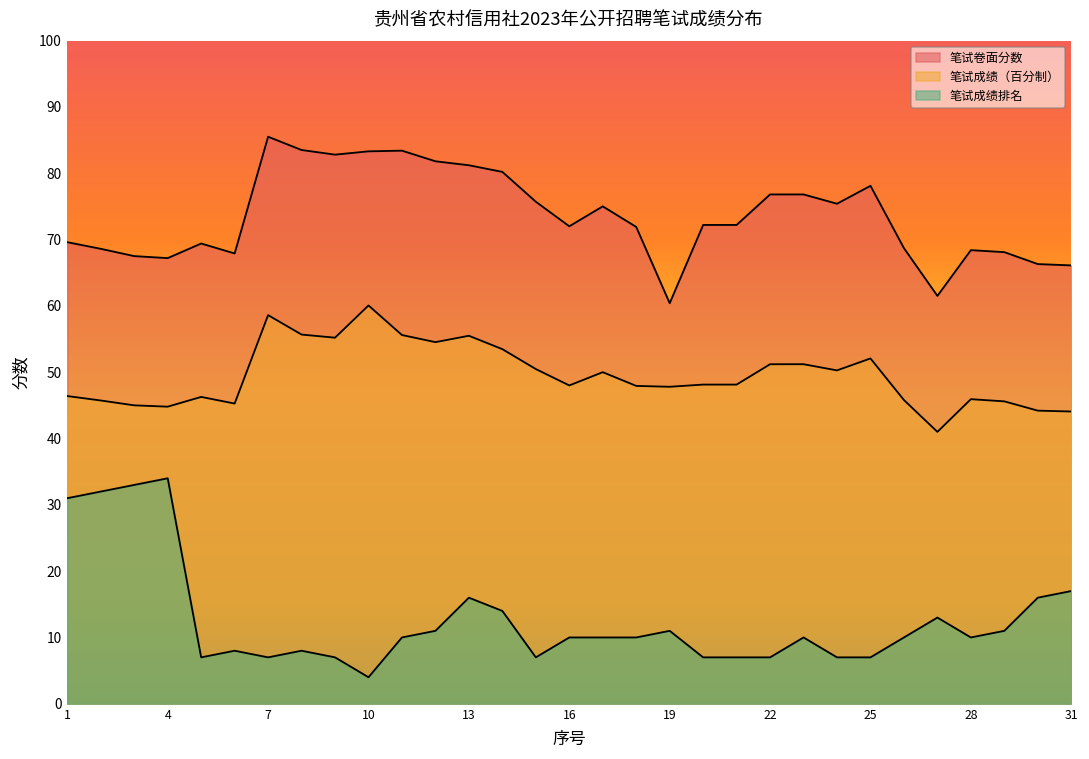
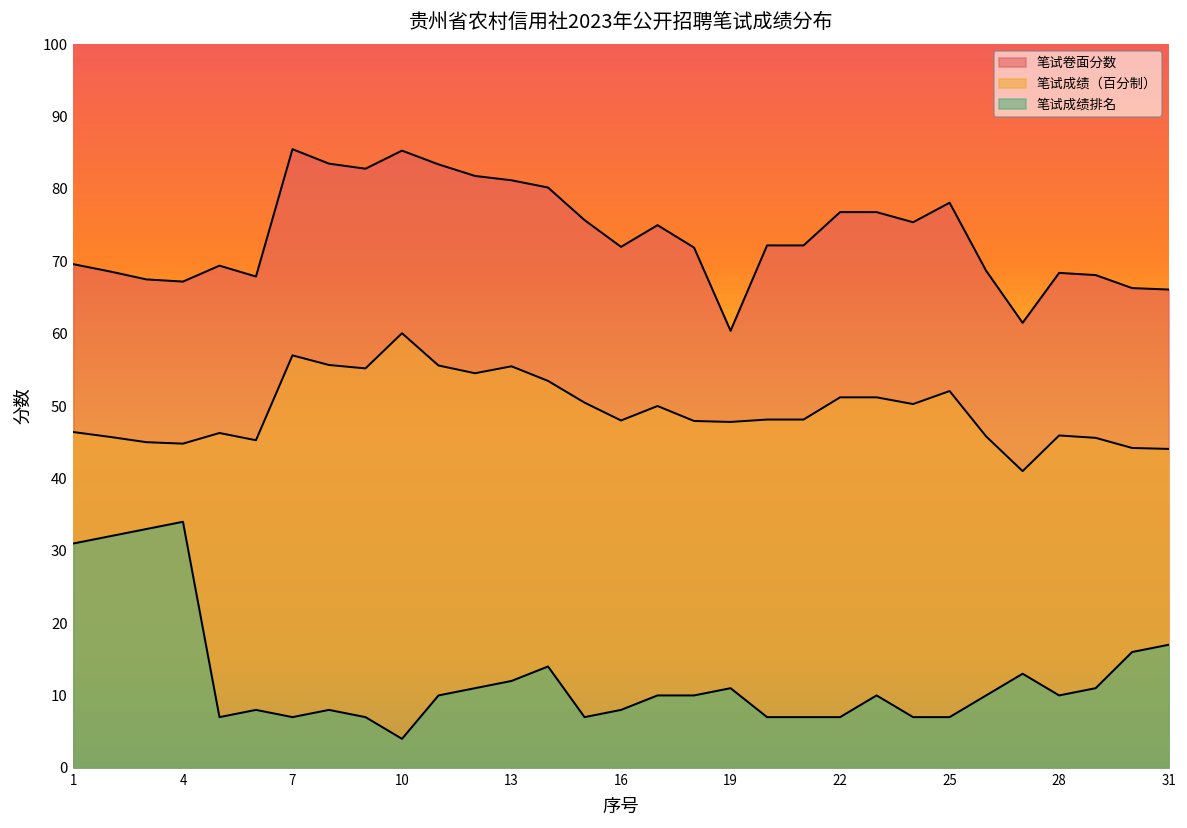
  {
    "笔试卷面分数": {
      "1": 70,
      "4": 67,
      "7": 86,
-     "10": 83,
+     "10": 85,
      "13": 81,
      "16": 72,
      "19": 60,
      "22": 77,
      "25": 78,
      "28": 68,
      "31": 66
    },
    "笔试成绩（百分制）": {
      "1": 46,
      "4": 45,
-     "7": 59,
+     "7": 57,
      "10": 60,
      "13": 55,
      "16": 48,
      "19": 48,
      "22": 51,
      "25": 52,
      "28": 46,
      "31": 44
    },
    "笔试成绩排名": {
      "1": 31,
      "4": 34,
      "7": 7,
      "10": 4,
-     "13": 16,
-     "16": 10,
+     "13": 12,
+     "16": 8,
      "19": 11,
      "22": 7,
      "25": 7,
      "28": 10,
      "31": 17
    }
  }
